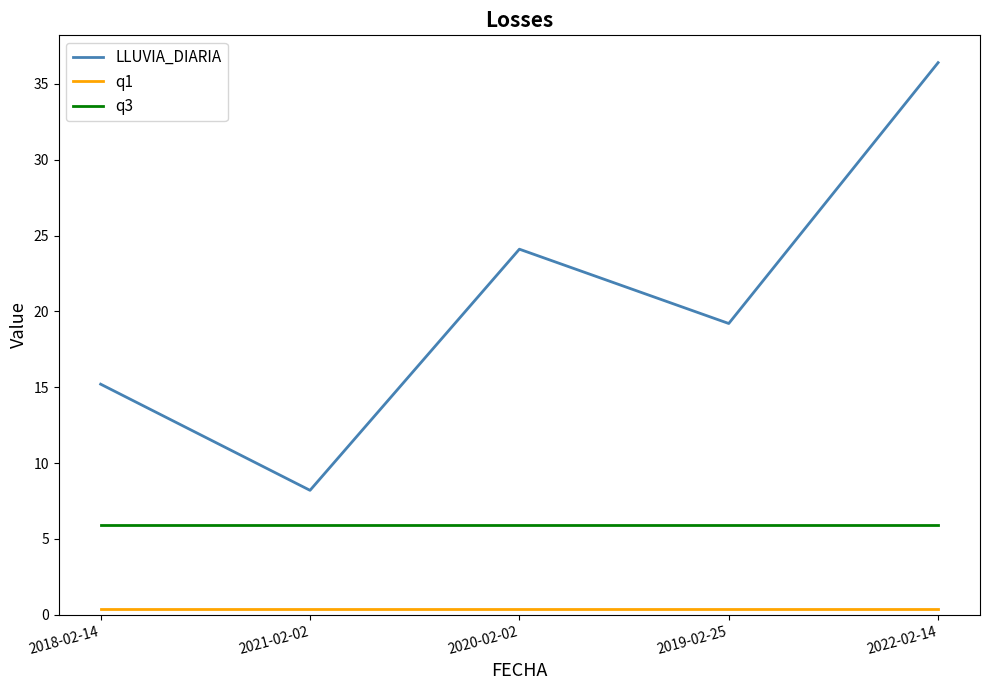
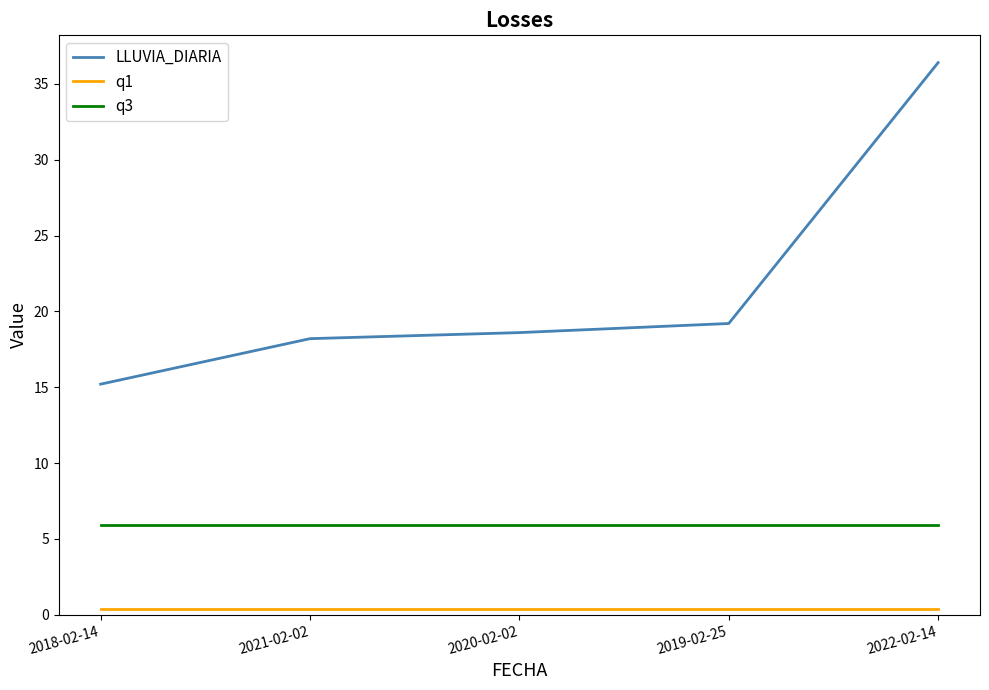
  {
    "LLUVIA_DIARIA": {
      "2018-02-14": 15.2,
-     "2021-02-02": 8.2,
-     "2020-02-02": 24.1,
+     "2021-02-02": 18.2,
+     "2020-02-02": 18.6,
      "2019-02-25": 19.2,
      "2022-02-14": 36.4
    },
    "q1": {
      "2018-02-14": 0.4,
      "2021-02-02": 0.4,
      "2020-02-02": 0.4,
      "2019-02-25": 0.4,
      "2022-02-14": 0.4
    },
    "q3": {
      "2018-02-14": 5.9,
      "2021-02-02": 5.9,
      "2020-02-02": 5.9,
      "2019-02-25": 5.9,
      "2022-02-14": 5.9
    }
  }
